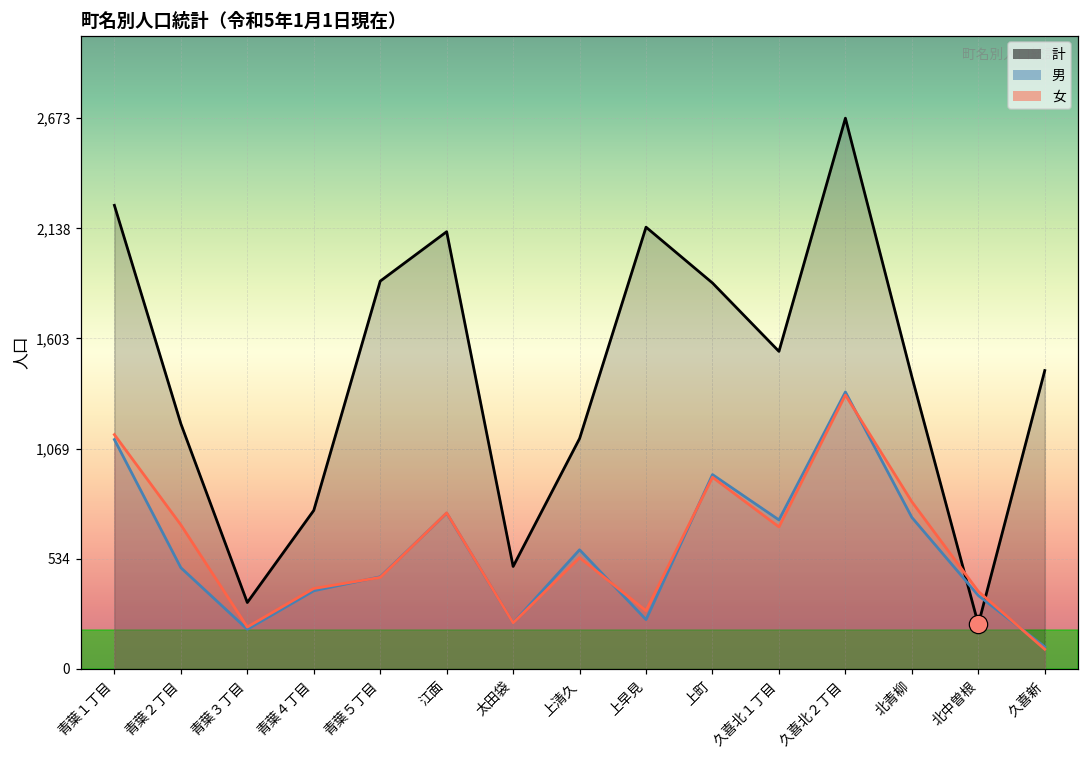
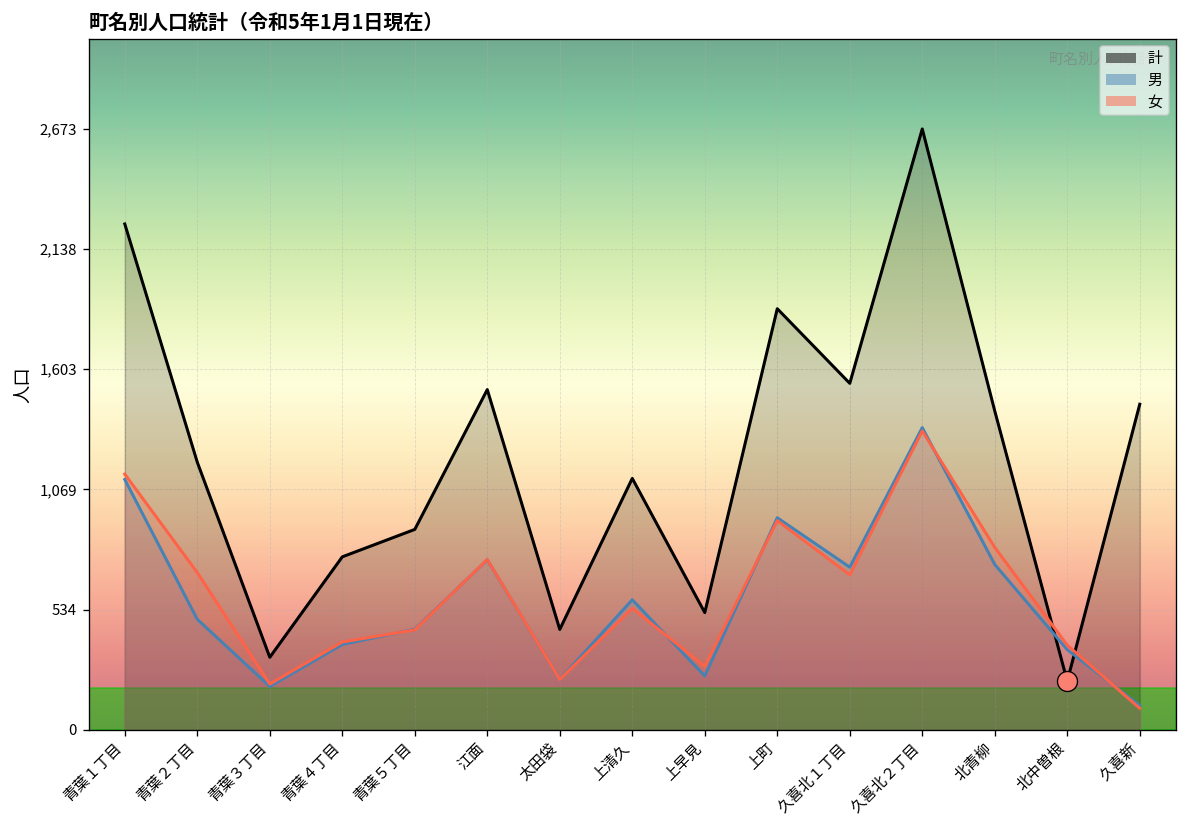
  {
    "計": {
      "青葉１丁目": "2,250",
      "青葉２丁目": "1,190",
      "青葉３丁目": "320",
      "青葉４丁目": "770",
-     "青葉５丁目": "1,880",
-     "江面": "2,120",
-     "太田袋": "500",
+     "青葉５丁目": "890",
+     "江面": "1,510",
+     "太田袋": "450",
      "上清久": "1,120",
-     "上早見": "2,140",
+     "上早見": "520",
      "上町": "1,870",
      "久喜北１丁目": "1,540",
      "久喜北２丁目": "2,670",
      "北青柳": "1,420",
      "久喜新": "1,450"
    }
  }
